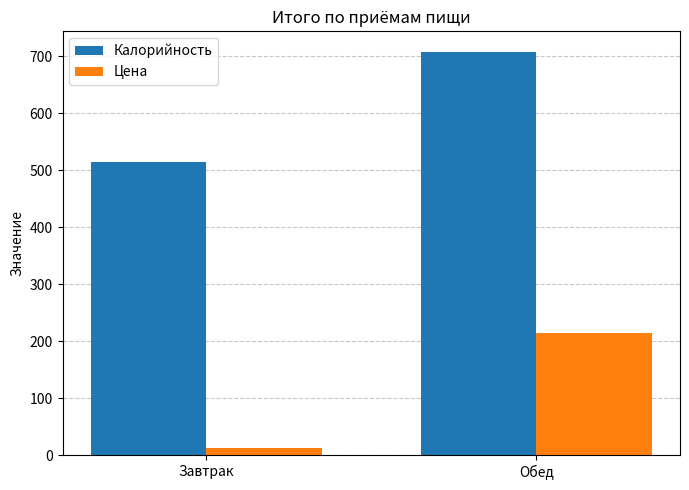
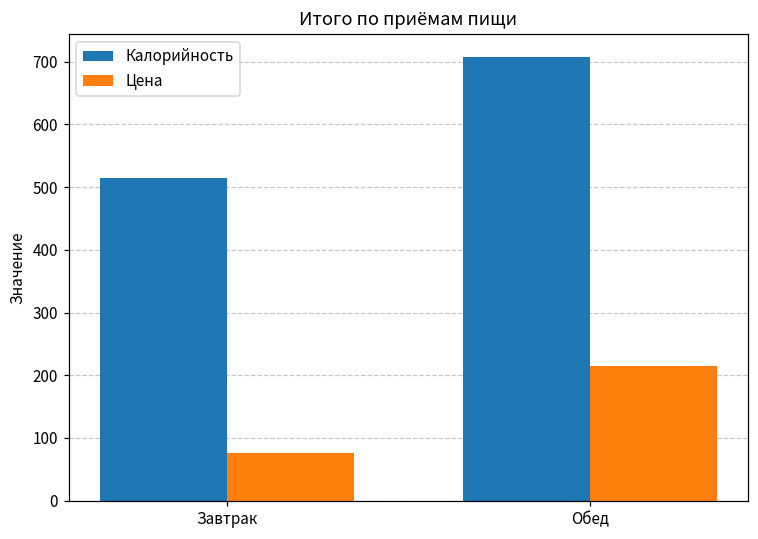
  {
    "Калорийность": {
      "Завтрак": 510,
      "Обед": 710
    },
    "Цена": {
-     "Завтрак": 10,
+     "Завтрак": 80,
      "Обед": 210
    }
  }
